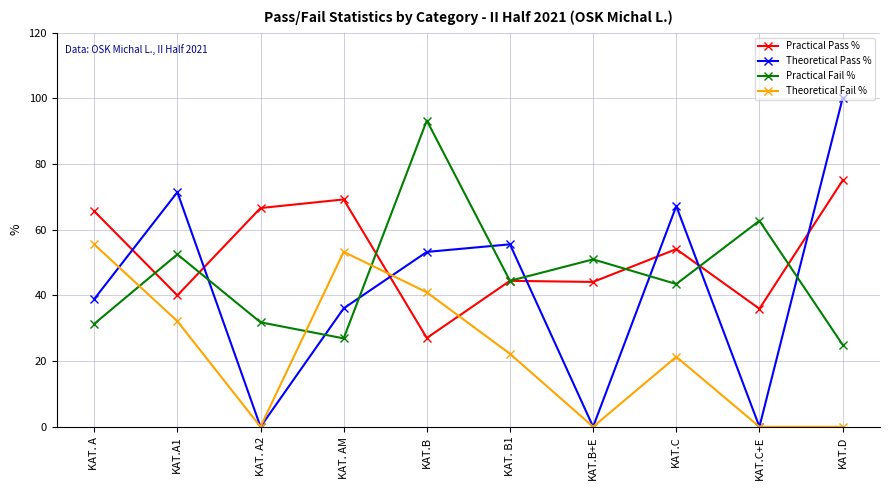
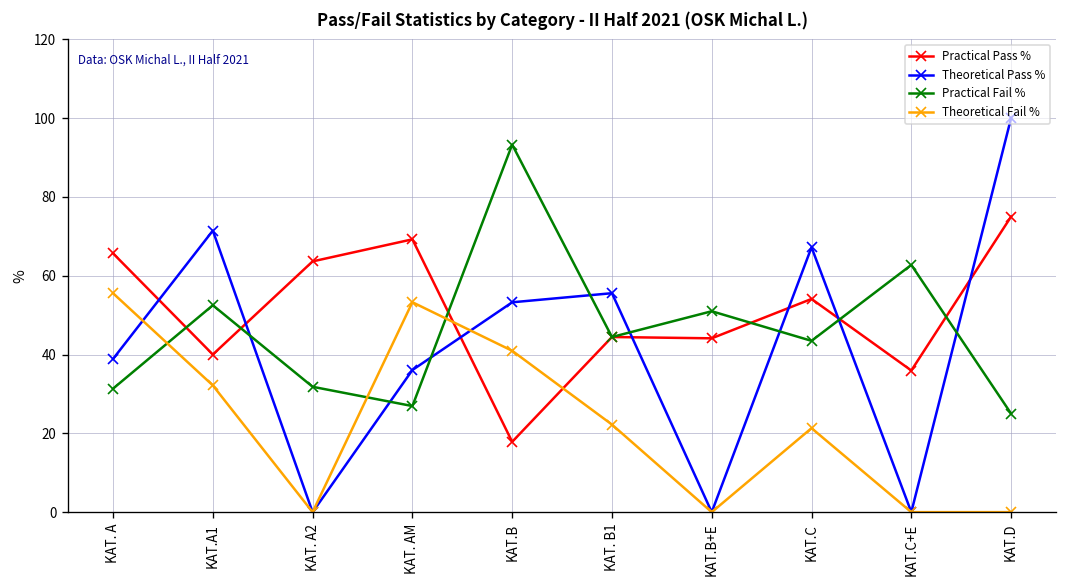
  {
    "Practical Pass %": {
      "KAT. A": 66,
      "KAT.A1": 40,
-     "KAT. A2": 67,
+     "KAT. A2": 64,
      "KAT. AM": 69,
-     "KAT.B": 27,
+     "KAT.B": 18,
      "KAT.B+E": 44,
      "KAT.C": 54,
      "KAT.C+E": 36,
      "KAT.D": 75
    },
    "Theoretical Pass %": {
      "KAT. A": 39,
      "KAT.A1": 71,
      "KAT. AM": 36,
      "KAT.B": 53,
      "KAT. B1": 56,
      "KAT.C": 67
    },
    "Practical Fail %": {
      "KAT. A": 31,
      "KAT.A1": 53,
      "KAT. A2": 32,
      "KAT. AM": 27,
      "KAT.B": 93,
      "KAT.B+E": 51,
      "KAT.C": 43,
      "KAT.C+E": 63,
      "KAT.D": 25
    },
    "Theoretical Fail %": {
      "KAT. A": 56,
      "KAT.A1": 32,
      "KAT. AM": 53,
      "KAT.B": 41,
      "KAT. B1": 22,
      "KAT.C": 21,
      "KAT.D": 0
    }
  }
